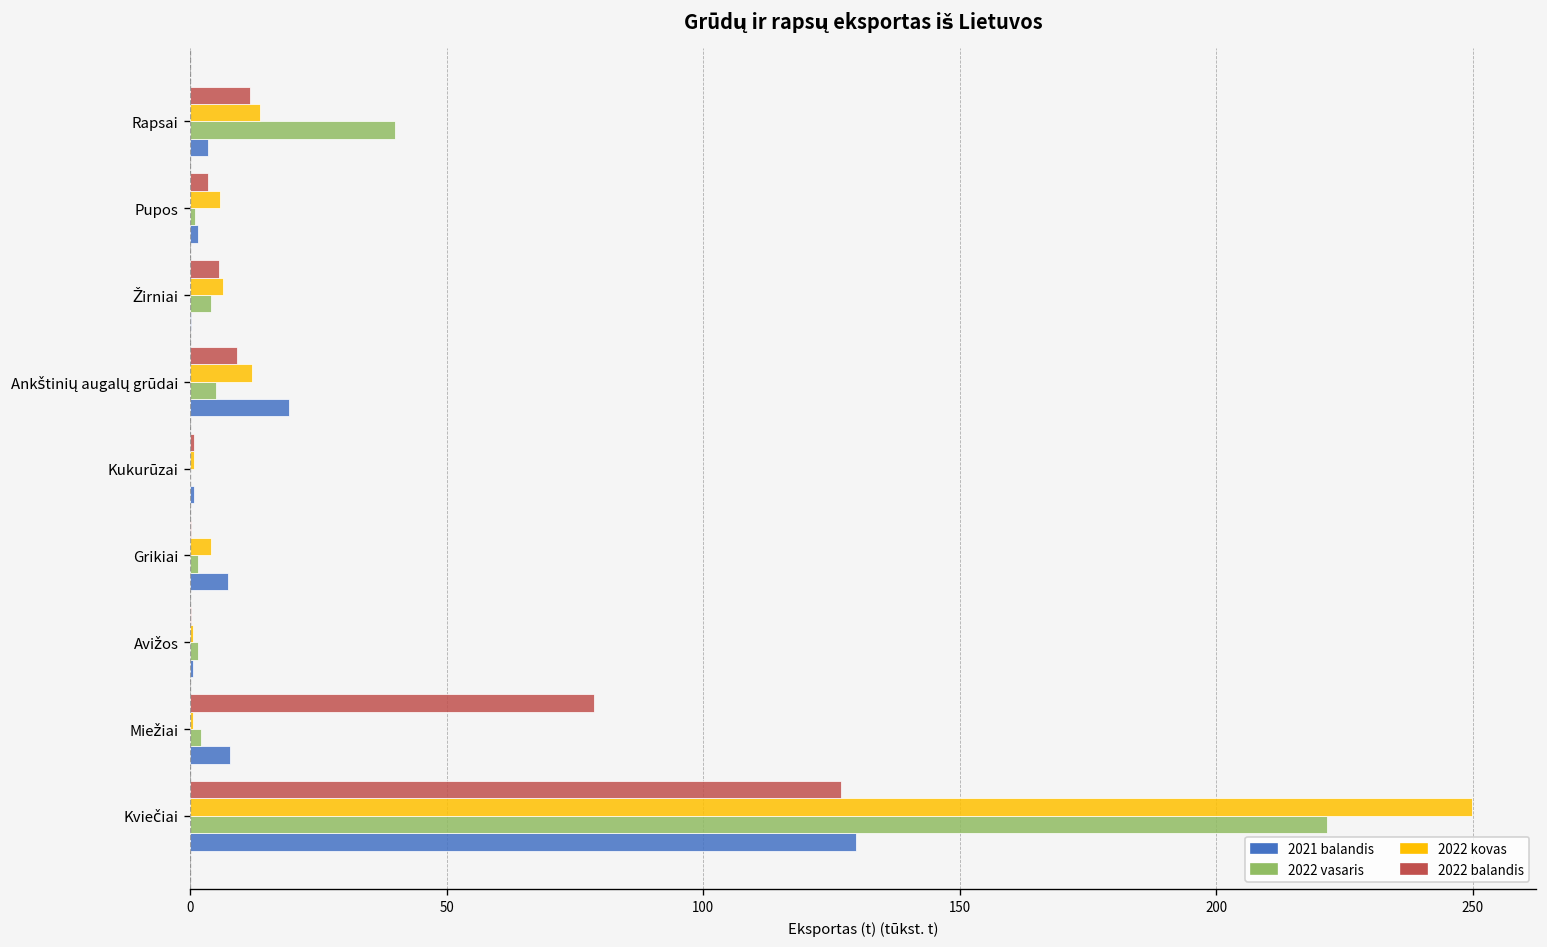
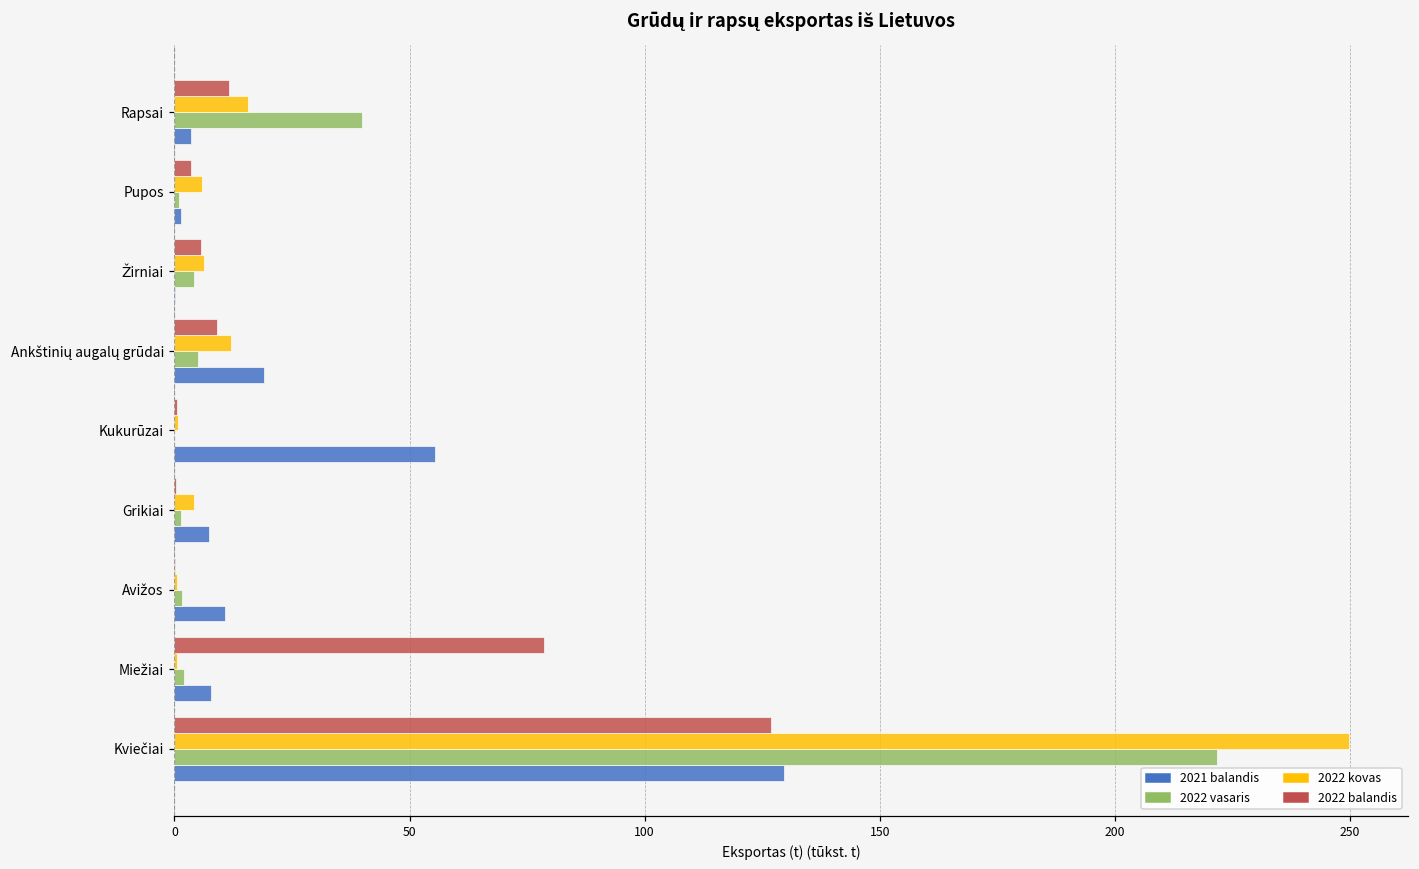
  {
    "2021 balandis": {
      "Rapsai": 4,
      "Pupos": 1,
      "Ankštinių augalų grūdai": 19,
-     "Kukurūzai": 1,
+     "Kukurūzai": 55,
      "Grikiai": 7,
-     "Avižos": 0,
+     "Avižos": 11,
      "Miežiai": 8,
      "Kviečiai": 130
    },
    "2022 vasaris": {
      "Rapsai": 40,
      "Pupos": 1,
      "Žirniai": 4,
      "Ankštinių augalų grūdai": 5,
      "Kukurūzai": 0,
      "Grikiai": 1,
      "Avižos": 2,
      "Miežiai": 2,
      "Kviečiai": 222
    },
    "2022 kovas": {
-     "Rapsai": 13,
+     "Rapsai": 16,
      "Pupos": 6,
      "Žirniai": 6,
      "Ankštinių augalų grūdai": 12,
      "Kukurūzai": 1,
      "Grikiai": 4,
      "Kviečiai": 250
    },
    "2022 balandis": {
      "Rapsai": 12,
      "Pupos": 3,
      "Žirniai": 6,
      "Ankštinių augalų grūdai": 9,
      "Kukurūzai": 1,
      "Miežiai": 79,
      "Kviečiai": 127
    }
  }
